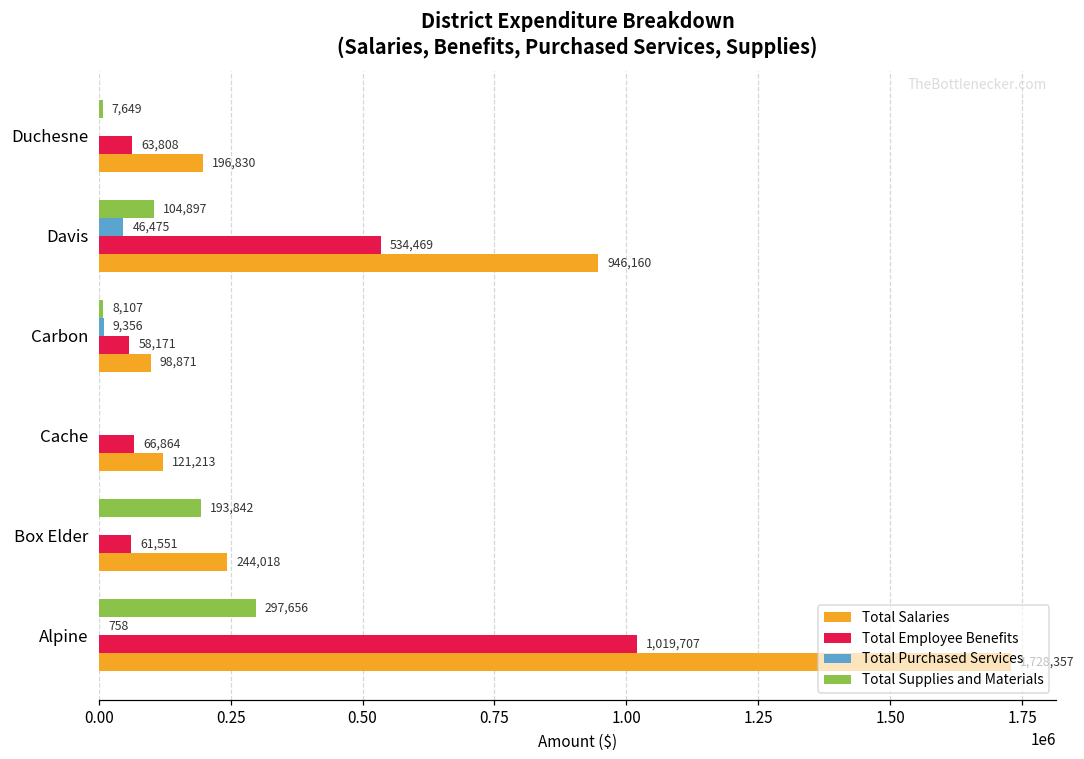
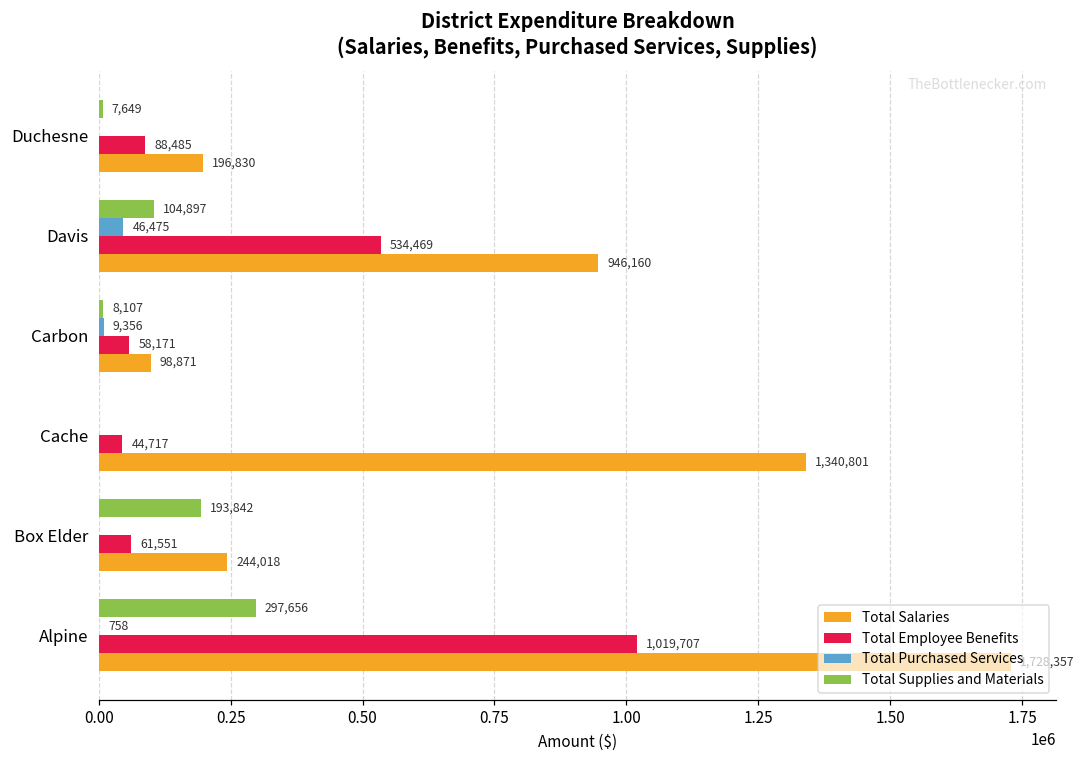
  {
    "Total Salaries": {
      "Duchesne": "196,830",
      "Davis": "946,160",
      "Carbon": "98,871",
-     "Cache": "121,213",
+     "Cache": "1,340,801",
      "Box Elder": "244,018"
    },
    "Total Employee Benefits": {
-     "Duchesne": "63,808",
+     "Duchesne": "88,485",
      "Davis": "534,469",
      "Carbon": "58,171",
-     "Cache": "66,864",
+     "Cache": "44,717",
      "Box Elder": "61,551",
      "Alpine": "1,019,707"
    },
    "Total Purchased Services": {
      "Davis": "46,475",
      "Carbon": "9,356",
      "Alpine": "758"
    },
    "Total Supplies and Materials": {
      "Duchesne": "7,649",
      "Davis": "104,897",
      "Carbon": "8,107",
      "Box Elder": "193,842",
      "Alpine": "297,656"
    }
  }
